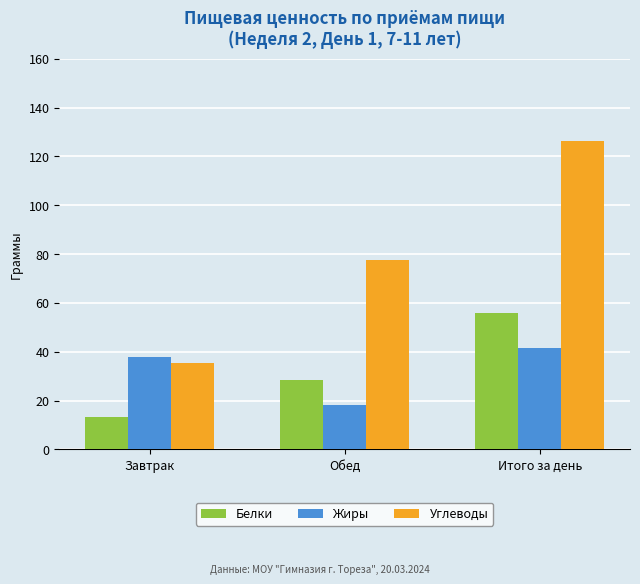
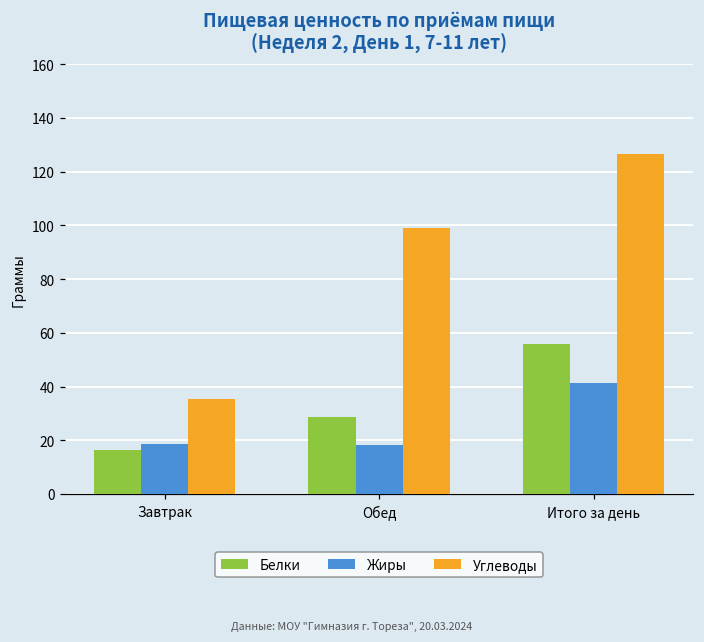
  {
    "Белки": {
-     "Завтрак": 13,
+     "Завтрак": 16,
      "Обед": 28,
      "Итого за день": 56
    },
    "Жиры": {
-     "Завтрак": 38,
+     "Завтрак": 19,
      "Обед": 18,
      "Итого за день": 41
    },
    "Углеводы": {
      "Завтрак": 35,
-     "Обед": 78,
+     "Обед": 99,
      "Итого за день": 127
    }
  }
